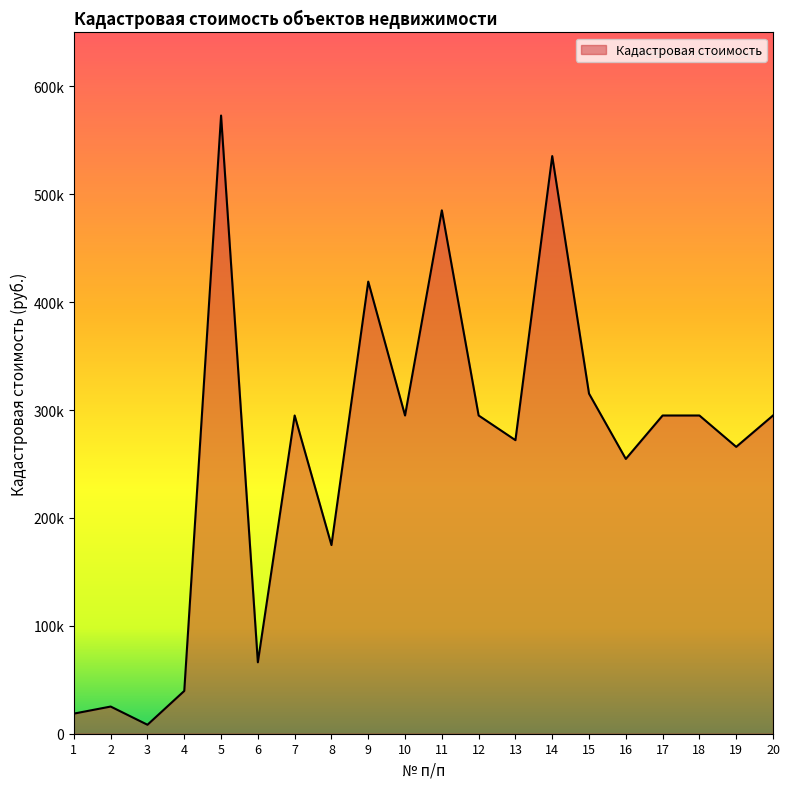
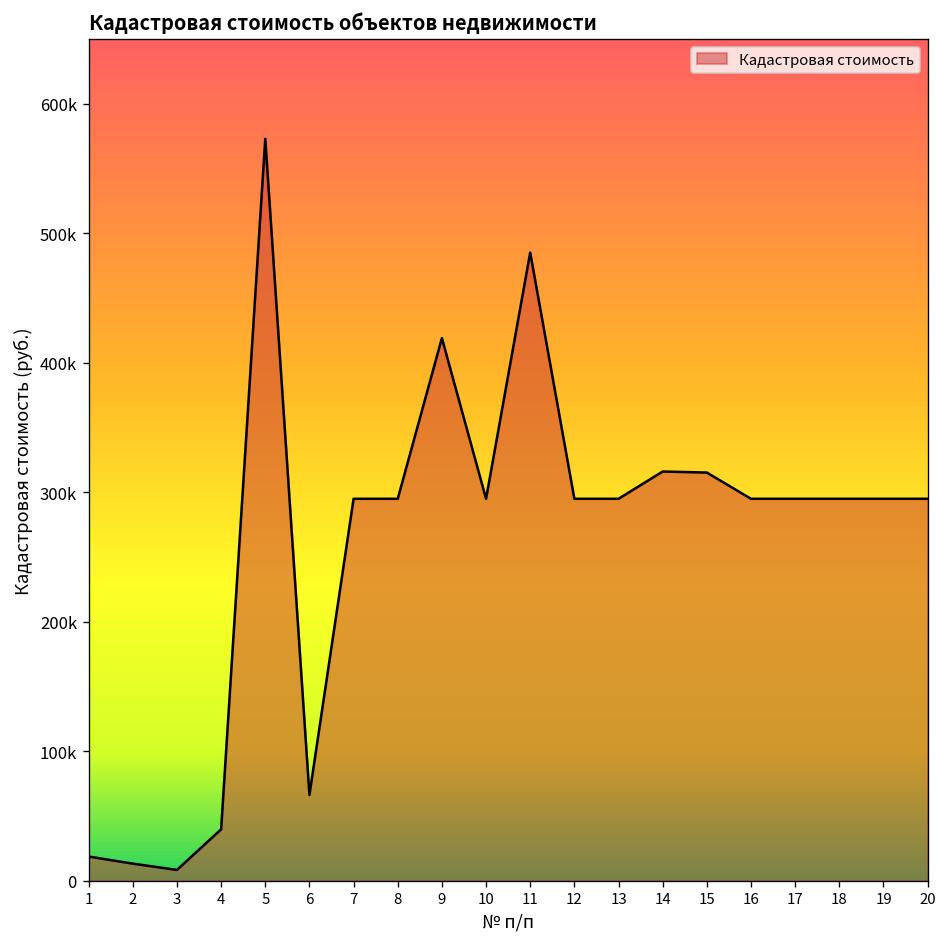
  {
    "1": 19000,
-   "2": 25000,
+   "2": 13000,
    "3": 8000,
    "4": 40000,
    "5": 573000,
    "6": 66000,
    "7": 295000,
-   "8": 175000,
+   "8": 295000,
    "9": 419000,
    "10": 295000,
    "11": 485000,
    "12": 295000,
-   "13": 272000,
-   "14": 535000,
+   "13": 295000,
+   "14": 316000,
    "15": 315000,
-   "16": 255000,
+   "16": 295000,
    "17": 295000,
    "18": 295000,
-   "19": 266000,
+   "19": 295000,
    "20": 295000
  }
